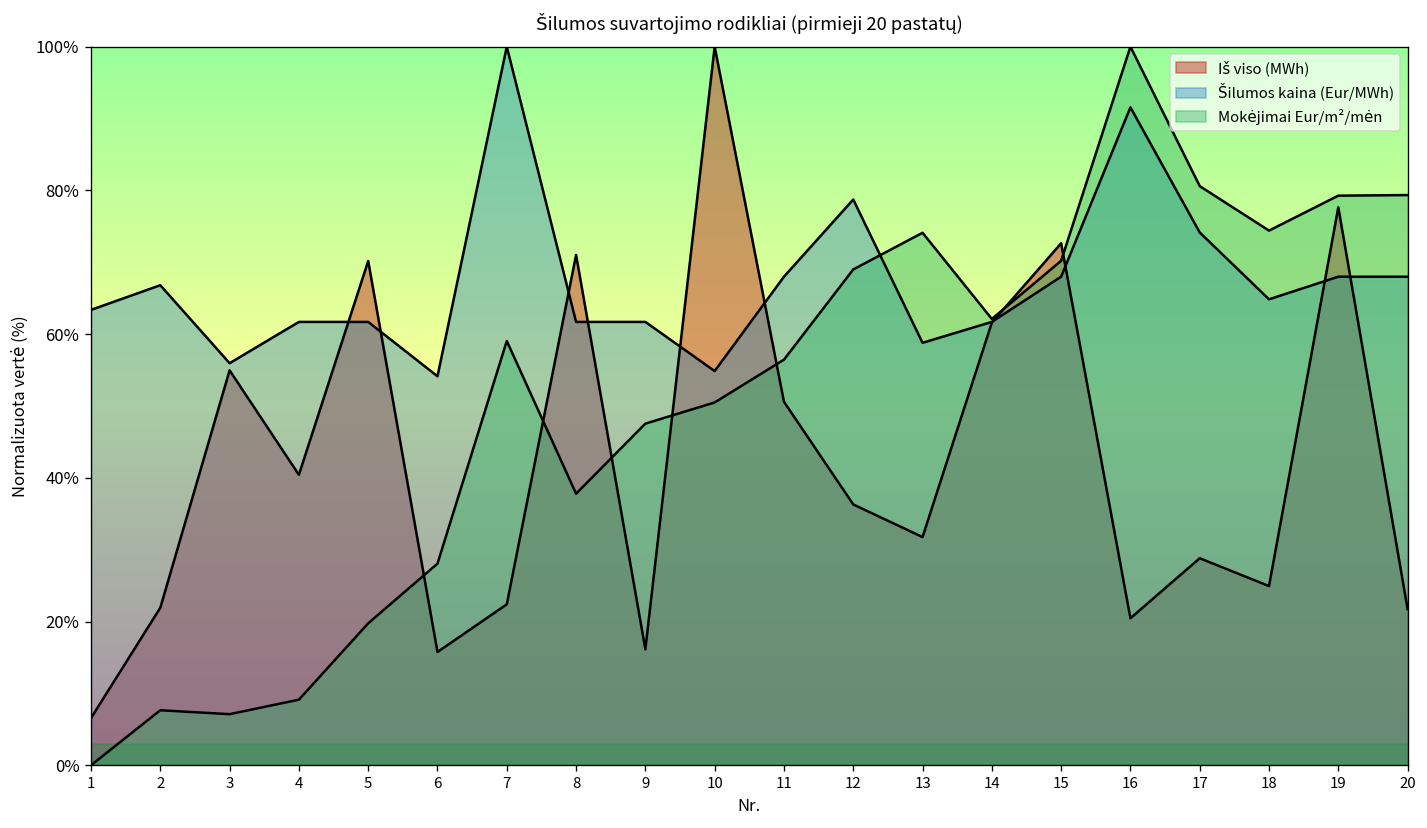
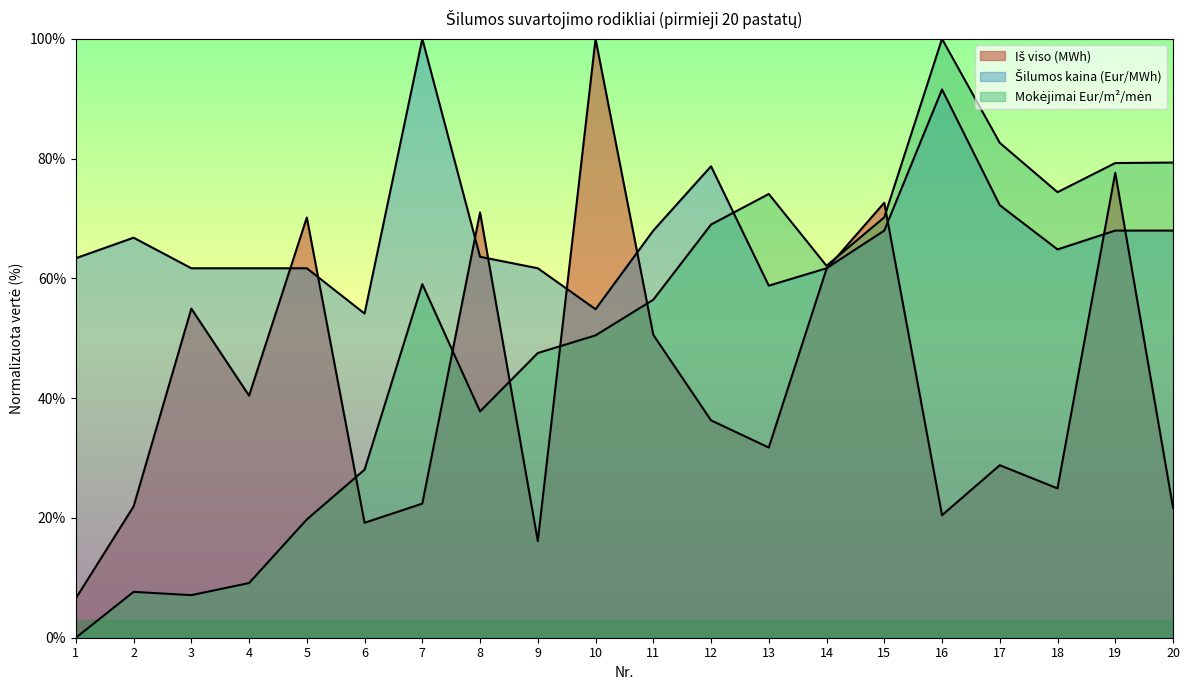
  {
    "Iš viso (MWh)": {
      "1": "7%",
      "2": "22%",
      "3": "55%",
      "4": "40%",
      "5": "70%",
-     "6": "16%",
+     "6": "19%",
      "7": "22%",
      "8": "71%",
      "9": "16%",
      "10": "100%",
      "11": "51%",
      "12": "36%",
      "13": "32%",
      "15": "73%",
      "16": "20%",
      "17": "29%",
      "18": "25%",
      "19": "78%",
      "20": "22%"
    },
    "Šilumos kaina (Eur/MWh)": {
      "1": "63%",
      "2": "67%",
-     "3": "56%",
+     "3": "62%",
      "4": "62%",
      "5": "62%",
      "6": "54%",
      "7": "100%",
-     "8": "62%",
+     "8": "64%",
      "9": "62%",
      "10": "55%",
      "11": "68%",
      "12": "79%",
      "13": "59%",
      "15": "68%",
      "16": "92%",
-     "17": "74%",
+     "17": "72%",
      "18": "65%",
      "19": "68%",
      "20": "68%"
    },
    "Mokėjimai Eur/m²/mėn": {
      "1": "0%",
      "2": "8%",
      "3": "7%",
      "4": "9%",
      "5": "20%",
      "6": "28%",
      "7": "59%",
      "8": "38%",
      "9": "48%",
      "10": "50%",
      "11": "56%",
      "12": "69%",
      "13": "74%",
      "15": "70%",
      "16": "100%",
-     "17": "81%",
+     "17": "83%",
      "18": "74%",
      "19": "79%",
      "20": "79%"
    }
  }
